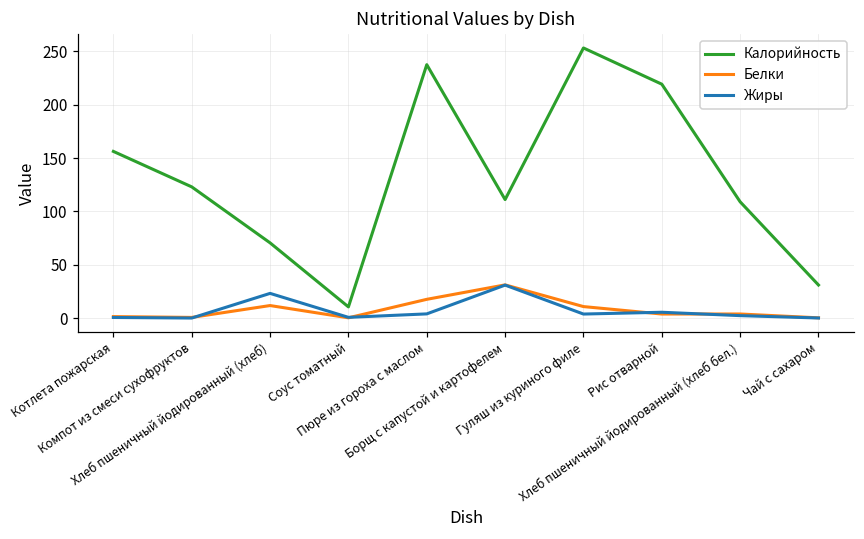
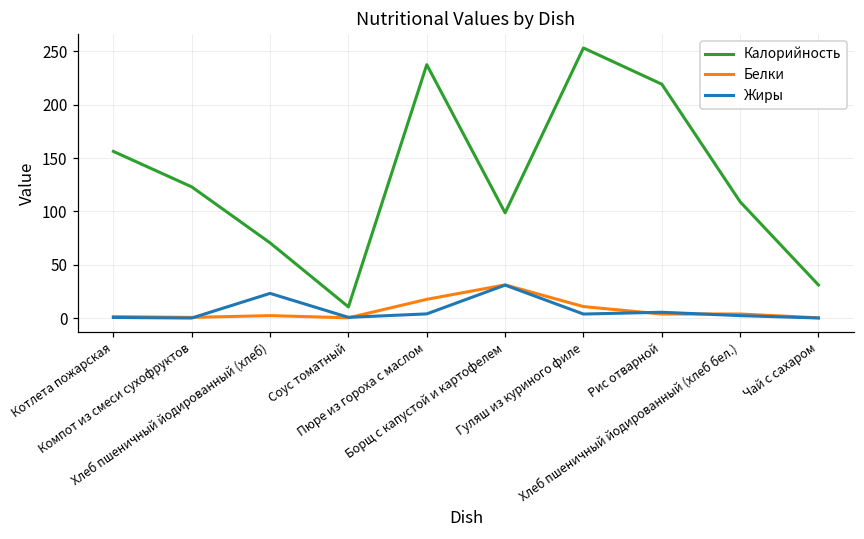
  {
    "Калорийность": {
      "Котлета пожарская": 160,
      "Компот из смеси сухофруктов": 120,
      "Хлеб пшеничный йодированный (хлеб)": 70,
      "Соус томатный": 10,
      "Пюре из гороха с маслом": 240,
-     "Борщ с капустой и картофелем": 110,
+     "Борщ с капустой и картофелем": 100,
      "Гуляш из куриного филе": 250,
      "Рис отварной": 220,
      "Хлеб пшеничный йодированный (хлеб бел.)": 110,
      "Чай с сахаром": 30
    },
    "Белки": {
-     "Хлеб пшеничный йодированный (хлеб)": 10,
+     "Хлеб пшеничный йодированный (хлеб)": 0,
      "Пюре из гороха с маслом": 20,
      "Гуляш из куриного филе": 10
    },
    "Жиры": {
      "Хлеб пшеничный йодированный (хлеб)": 20,
      "Пюре из гороха с маслом": 0,
      "Гуляш из куриного филе": 0
    }
  }
